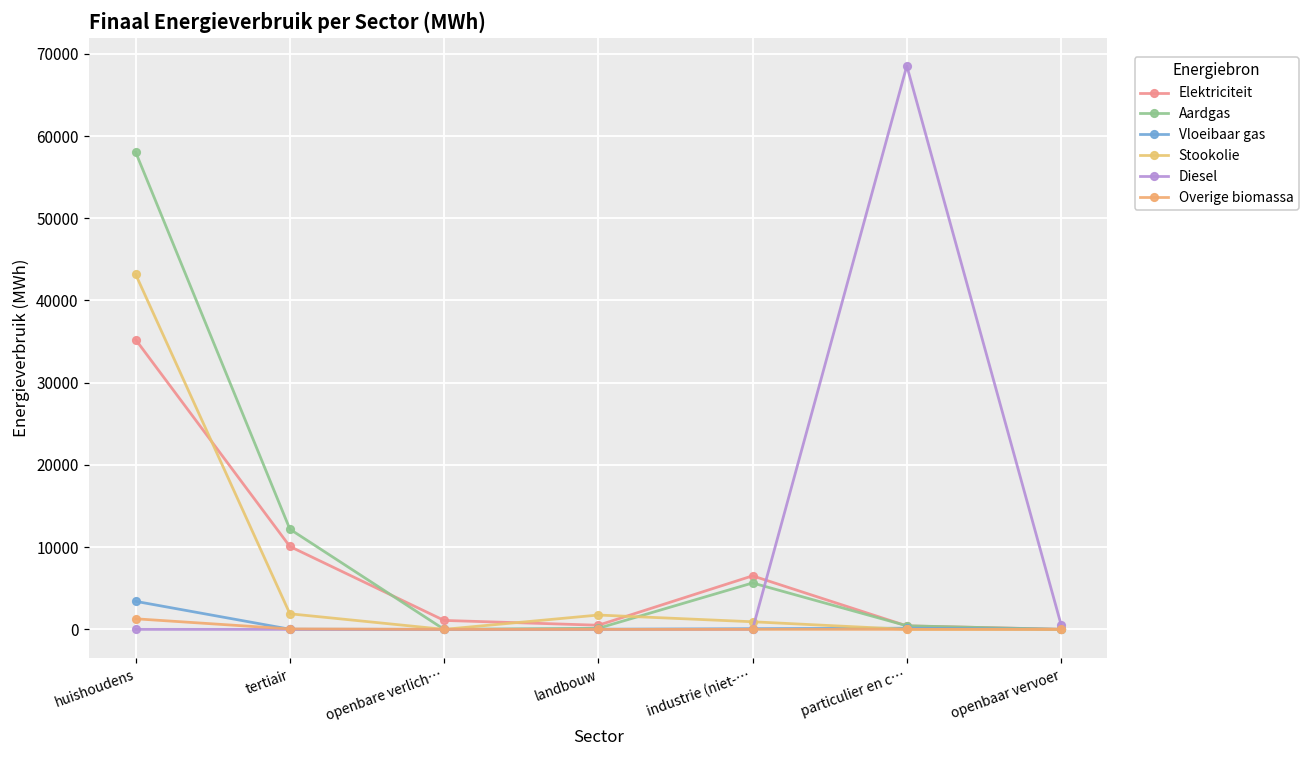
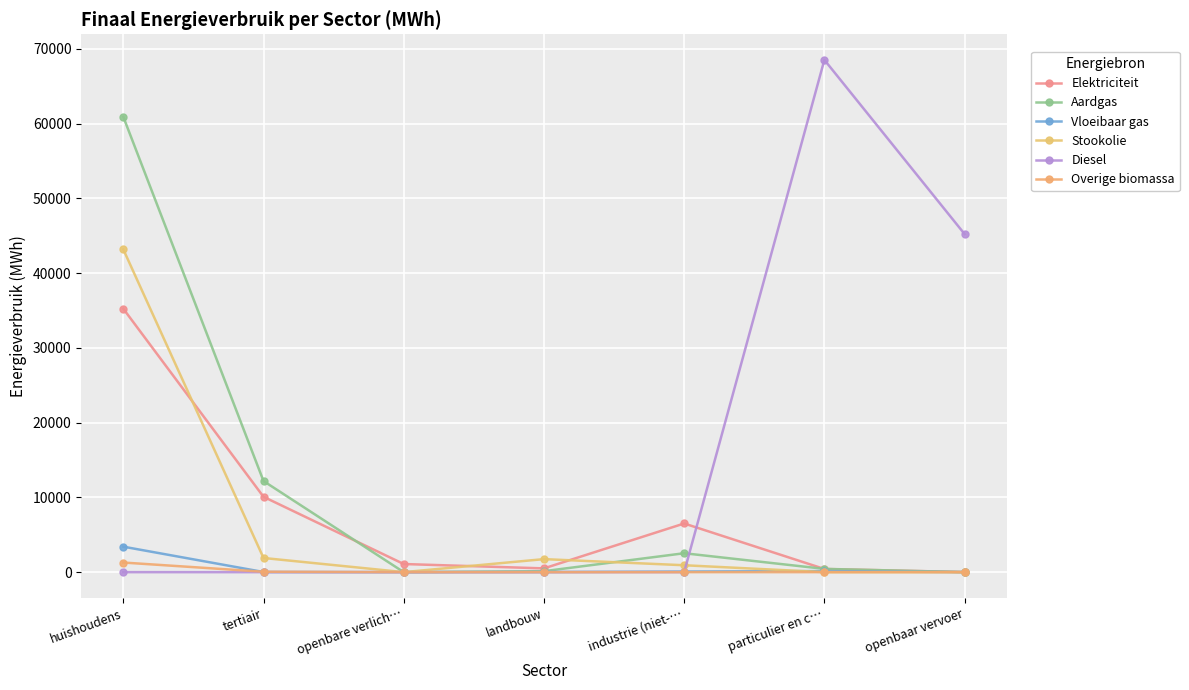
  {
    "Aardgas": {
-     "huishoudens": 58000,
+     "huishoudens": 61000,
      "tertiair": 12000,
-     "industrie (niet-…": 6000
+     "industrie (niet-…": 3000
    },
    "Vloeibaar gas": {
      "huishoudens": 3000
    },
    "Diesel": {
      "huishoudens": 0,
      "particulier en c…": 69000,
-     "openbaar vervoer": 1000
+     "openbaar vervoer": 45000
    }
  }
